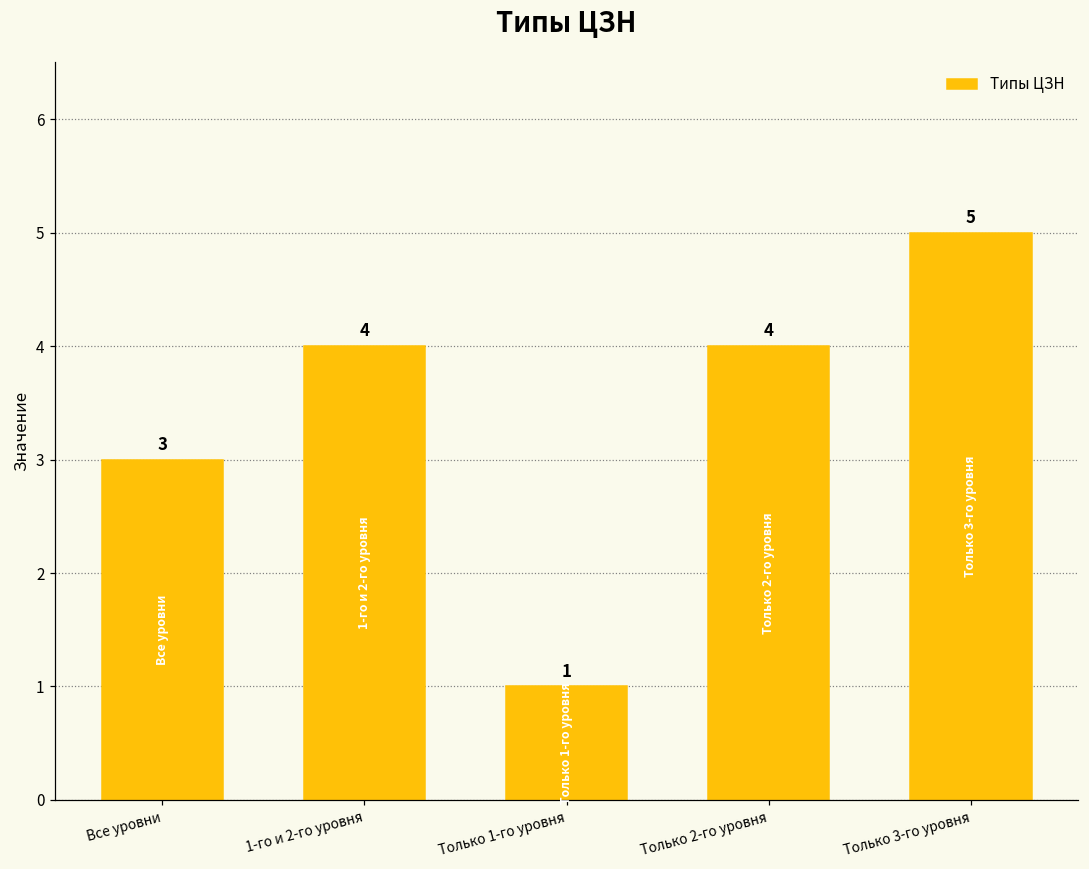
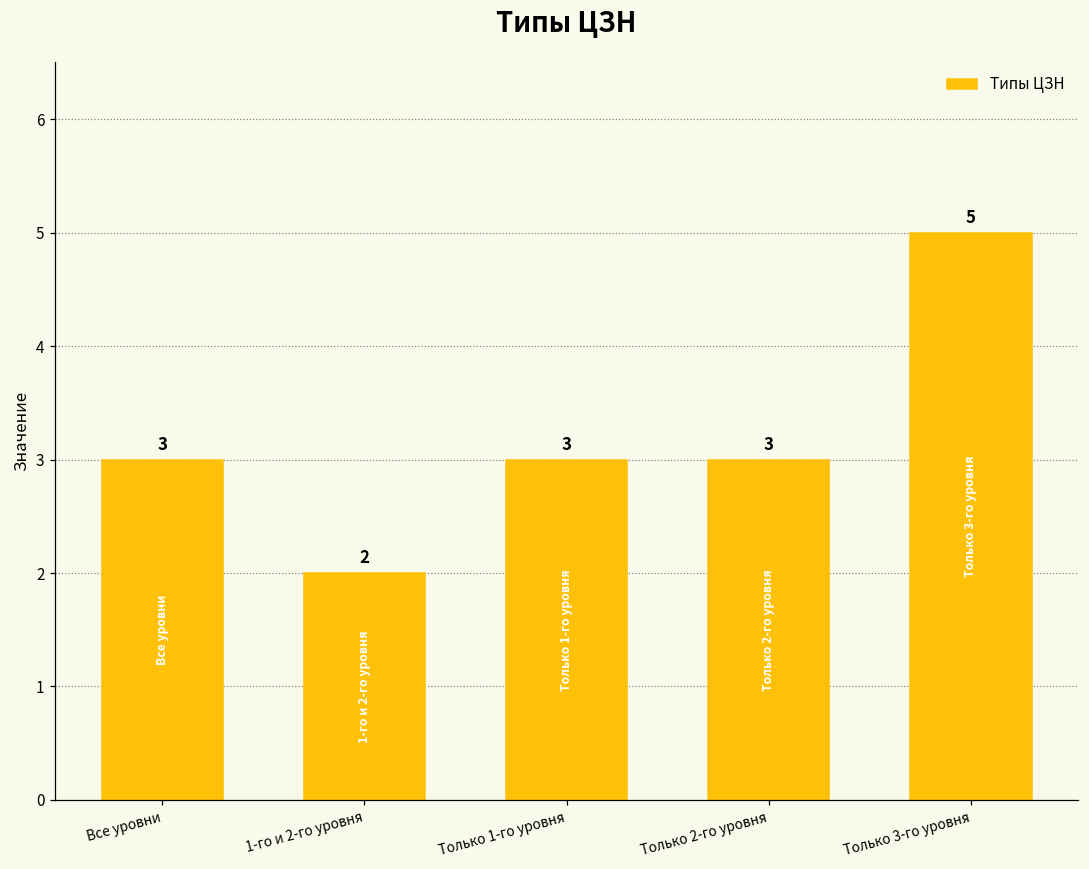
  {
    "Все уровни": 3,
-   "1-го и 2-го уровня": 4,
-   "Только 1-го уровня": 1,
-   "Только 2-го уровня": 4,
+   "1-го и 2-го уровня": 2,
+   "Только 1-го уровня": 3,
+   "Только 2-го уровня": 3,
    "Только 3-го уровня": 5
  }
